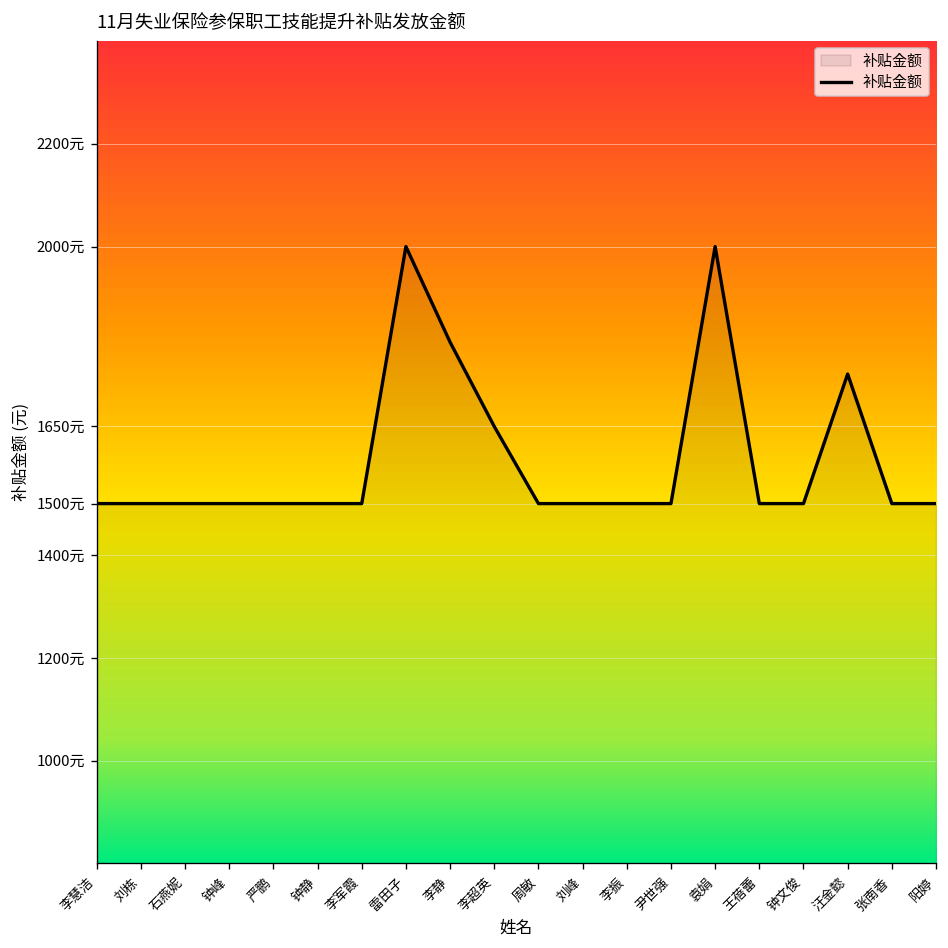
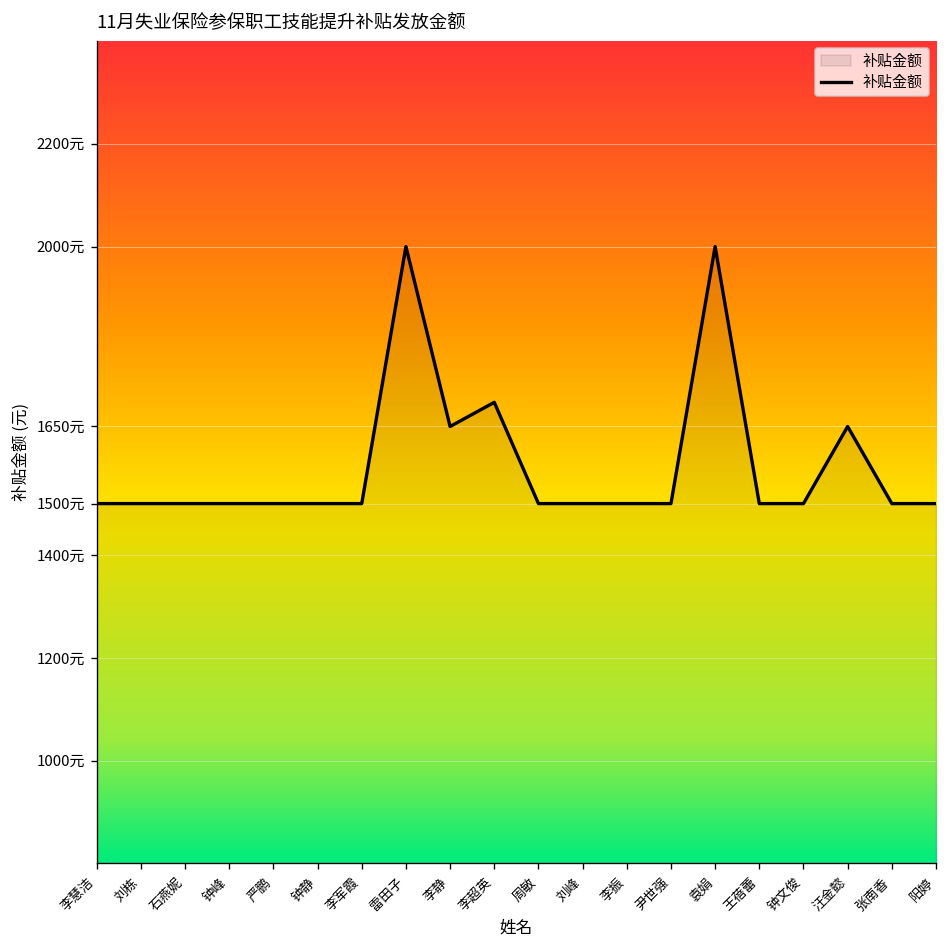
  {
    "李慧洁": "1500元",
    "刘栋": "1500元",
    "石燕妮": "1500元",
    "钟峰": "1500元",
    "严鹏": "1500元",
    "钟静": "1500元",
    "李军霞": "1500元",
    "雷田子": "2000元",
-   "李静": "1810元",
-   "李超英": "1650元",
+   "李静": "1650元",
+   "李超英": "1700元",
    "周敏": "1500元",
    "刘峰": "1500元",
    "李振": "1500元",
    "尹世强": "1500元",
    "袁娟": "2000元",
    "王蓓蕾": "1500元",
    "钟文俊": "1500元",
-   "汪金懿": "1750元",
+   "汪金懿": "1650元",
    "张南香": "1500元",
    "阳婷": "1500元"
  }
